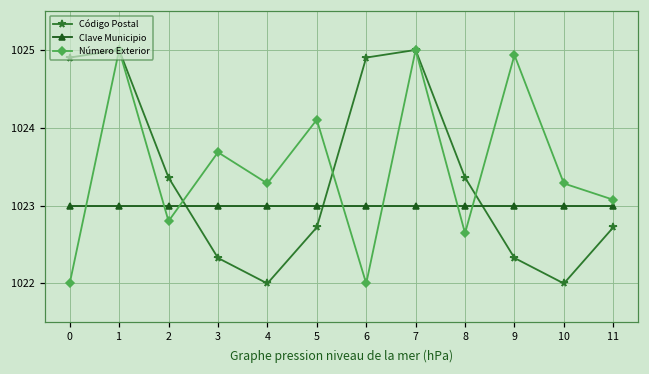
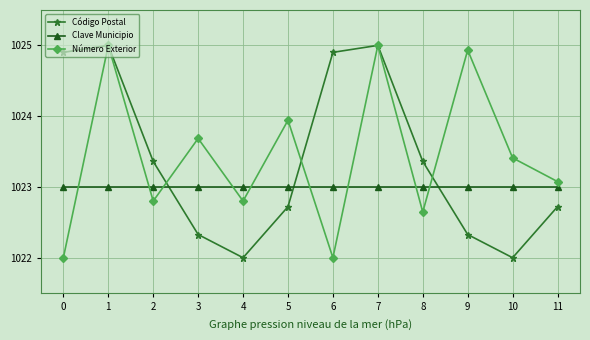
  {
    "Número Exterior": {
      "0": 1022.0,
      "2": 1022.8,
      "3": 1023.7,
-     "4": 1023.3,
-     "5": 1024.1,
+     "4": 1022.8,
+     "5": 1023.9,
      "6": 1022.0,
      "8": 1022.6,
      "9": 1024.9,
-     "10": 1023.3,
+     "10": 1023.4,
      "11": 1023.1
    }
  }
